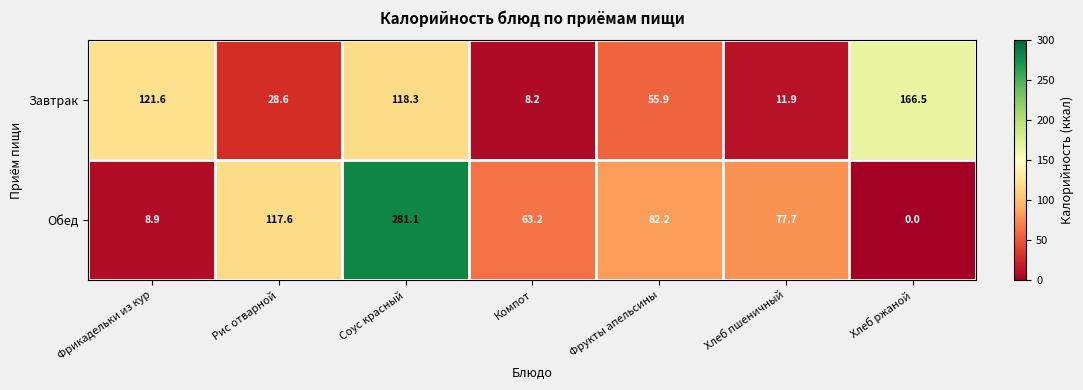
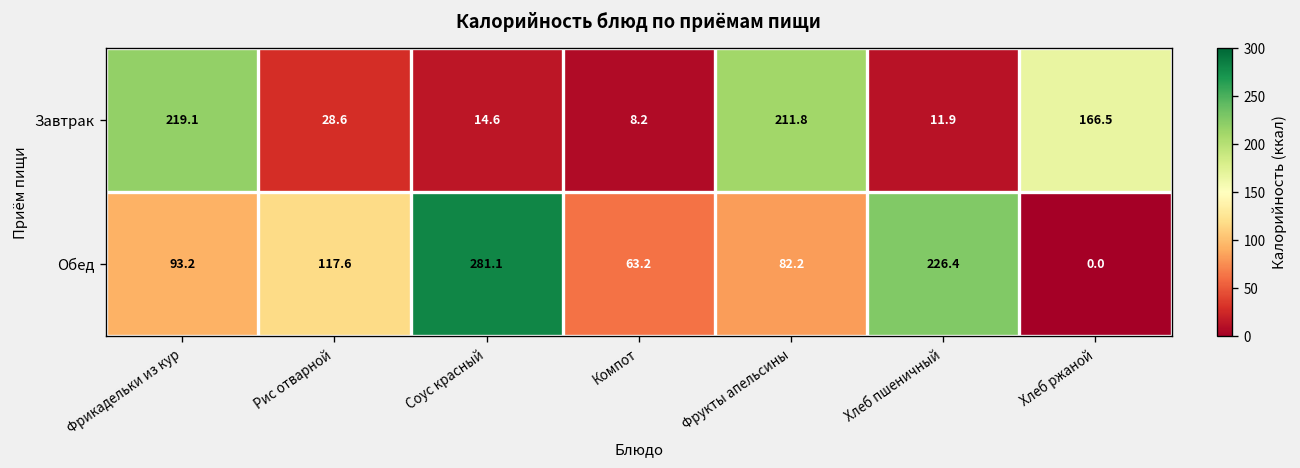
  {
    "Завтрак": {
-     "Фрикадельки из кур": 121.6,
+     "Фрикадельки из кур": 219.1,
      "Рис отварной": 28.6,
-     "Соус красный": 118.3,
+     "Соус красный": 14.6,
      "Компот": 8.2,
-     "Фрукты апельсины": 55.9,
+     "Фрукты апельсины": 211.8,
      "Хлеб пшеничный": 11.9,
      "Хлеб ржаной": 166.5
    },
    "Обед": {
-     "Фрикадельки из кур": 8.9,
+     "Фрикадельки из кур": 93.2,
      "Рис отварной": 117.6,
      "Соус красный": 281.1,
      "Компот": 63.2,
      "Фрукты апельсины": 82.2,
-     "Хлеб пшеничный": 77.7,
+     "Хлеб пшеничный": 226.4,
      "Хлеб ржаной": 0.0
    }
  }
